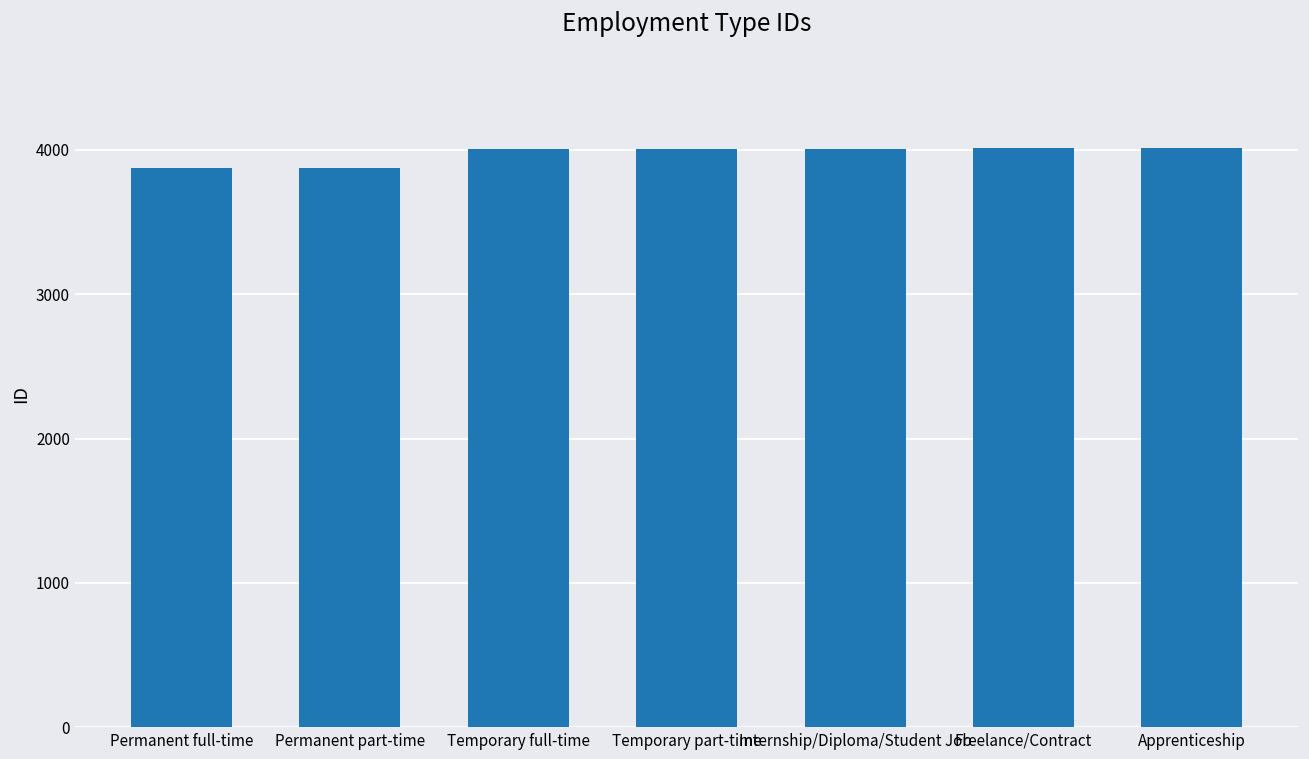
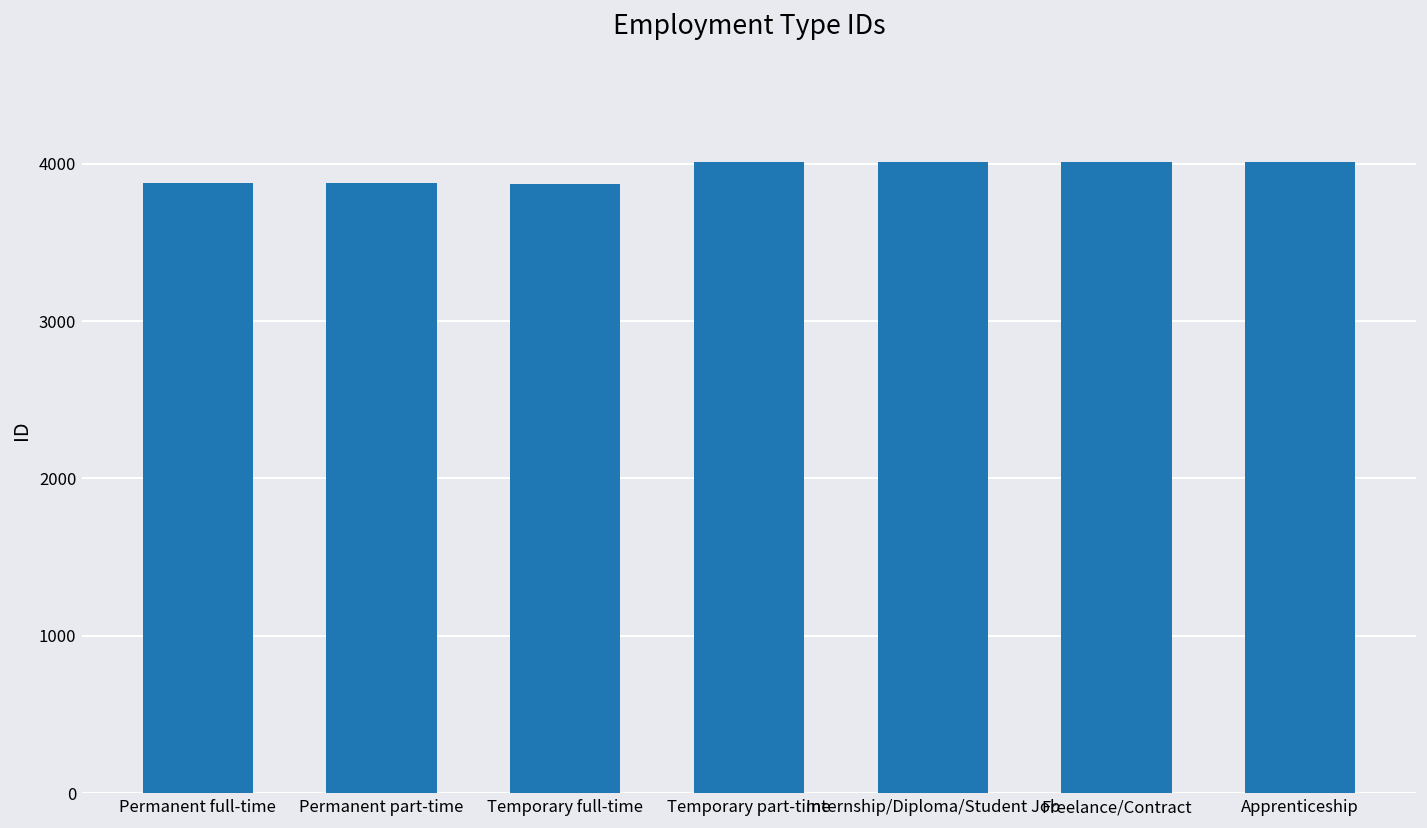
  {
    "Permanent full-time": 3880,
    "Permanent part-time": 3880,
-   "Temporary full-time": 4010,
+   "Temporary full-time": 3870,
    "Internship/Diploma/Student Job": 4010,
    "Freelance/Contract": 4010,
    "Apprenticeship": 4010
  }
